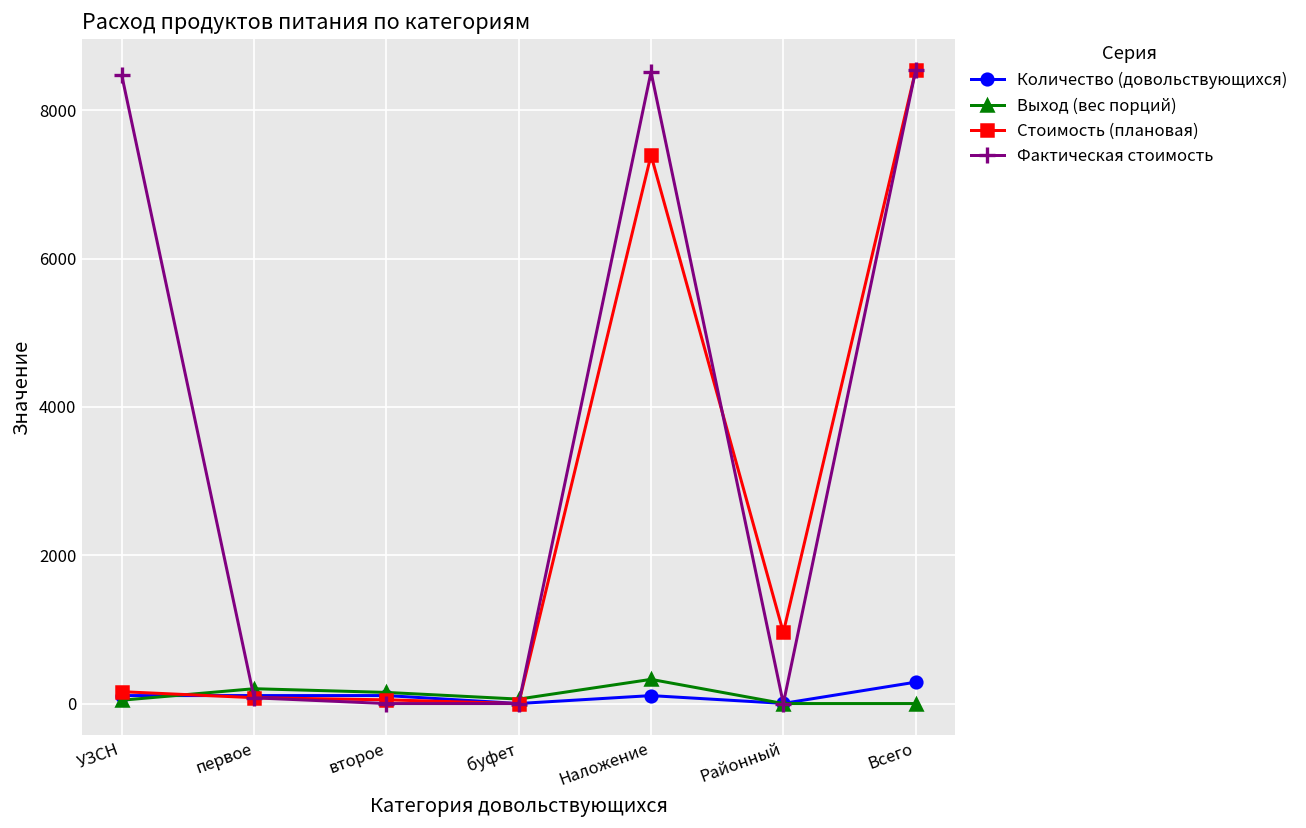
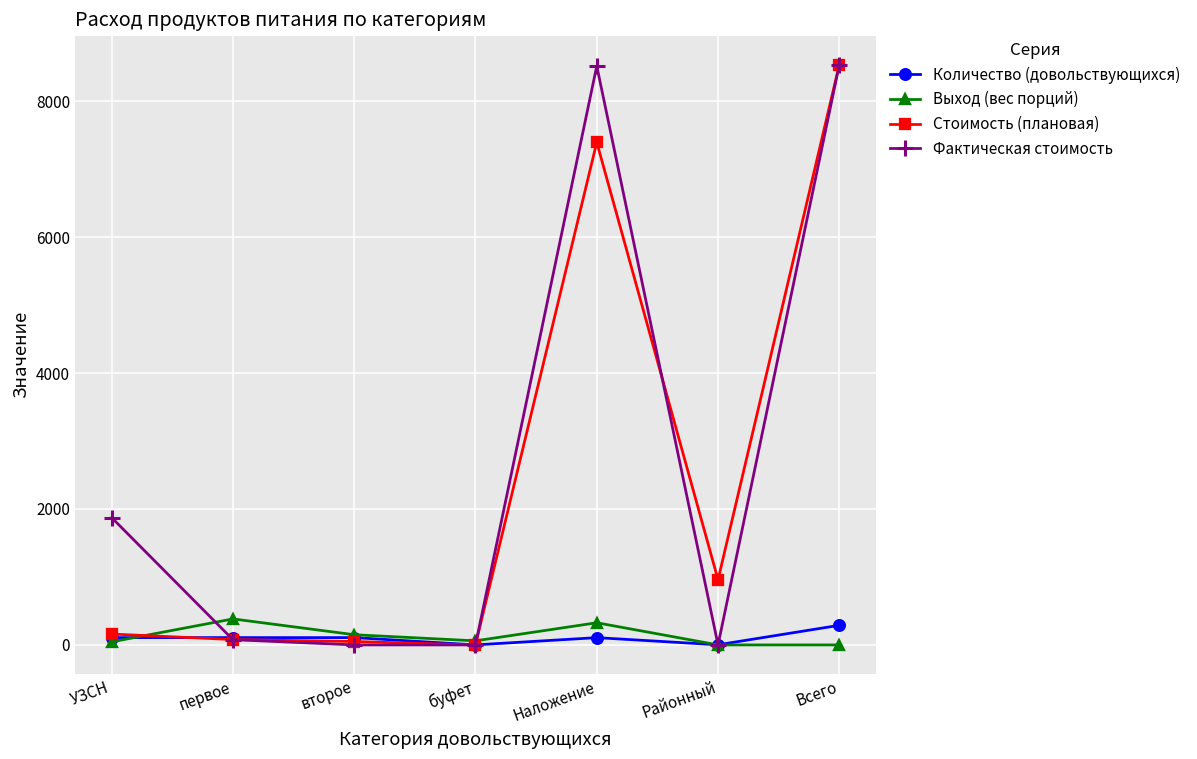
  {
    "Количество (довольствующихся)": {
      "УЗСН": 100,
      "второе": 100,
      "Наложение": 100,
      "Всего": 300
    },
    "Выход (вес порций)": {
      "УЗСН": 0,
-     "первое": 200,
+     "первое": 400,
      "второе": 200,
      "буфет": 100,
      "Наложение": 300,
      "Всего": 0
    },
    "Стоимость (плановая)": {
      "УЗСН": 200,
      "второе": 100,
      "Наложение": 7400,
      "Районный": 1000
    },
    "Фактическая стоимость": {
-     "УЗСН": 8500,
+     "УЗСН": 1900,
      "второе": 0,
      "Наложение": 8500
    }
  }
